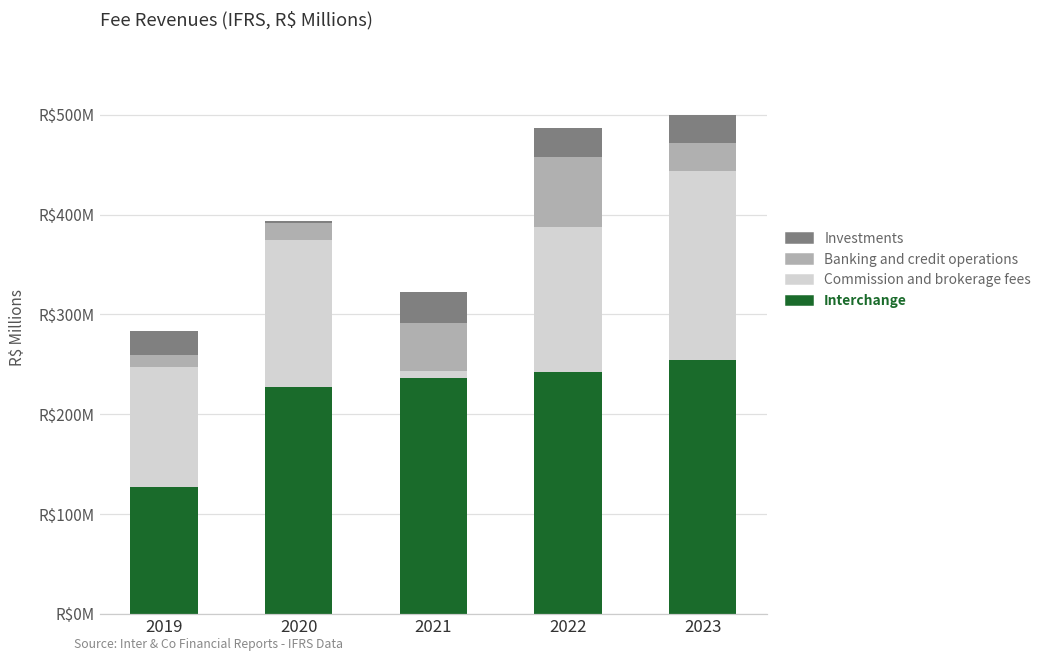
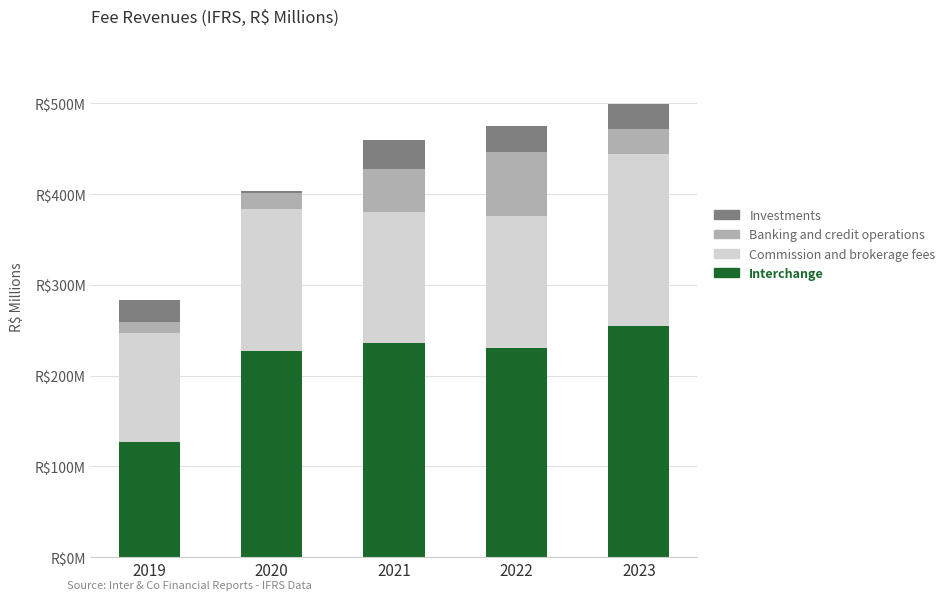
  {
    "Interchange": {
      "2019": "R$130000000",
      "2020": "R$230000000",
      "2021": "R$240000000",
-     "2022": "R$240000000",
+     "2022": "R$230000000",
      "2023": "R$250000000"
    },
    "Commission and brokerage fees": {
      "2019": "R$120000000",
-     "2020": "R$150000000",
-     "2021": "R$10000000",
+     "2020": "R$160000000",
+     "2021": "R$140000000",
      "2022": "R$150000000",
      "2023": "R$190000000"
    },
    "Banking and credit operations": {
      "2019": "R$10000000",
      "2020": "R$20000000",
      "2021": "R$50000000",
      "2022": "R$70000000",
      "2023": "R$30000000"
    },
    "Investments": {
      "2019": "R$20000000",
      "2021": "R$30000000",
      "2022": "R$30000000",
      "2023": "R$30000000"
    }
  }
